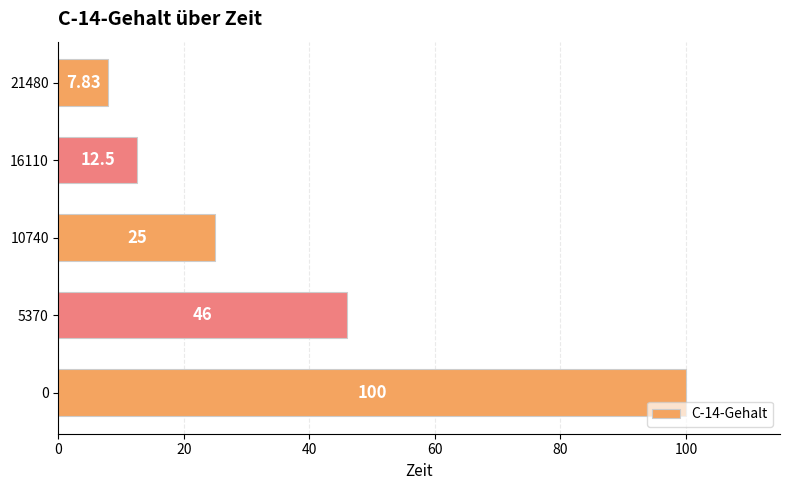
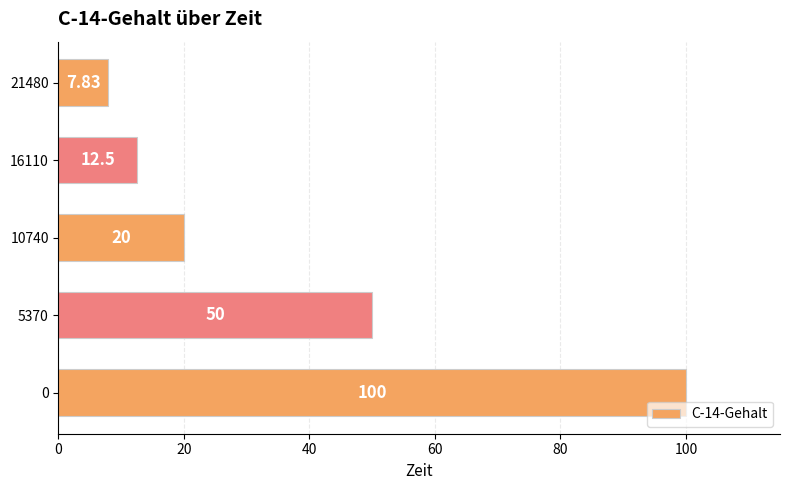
  {
    "21480": 7.83,
    "16110": 12.5,
-   "10740": 25,
-   "5370": 46,
+   "10740": 20,
+   "5370": 50,
    "0": 100
  }
